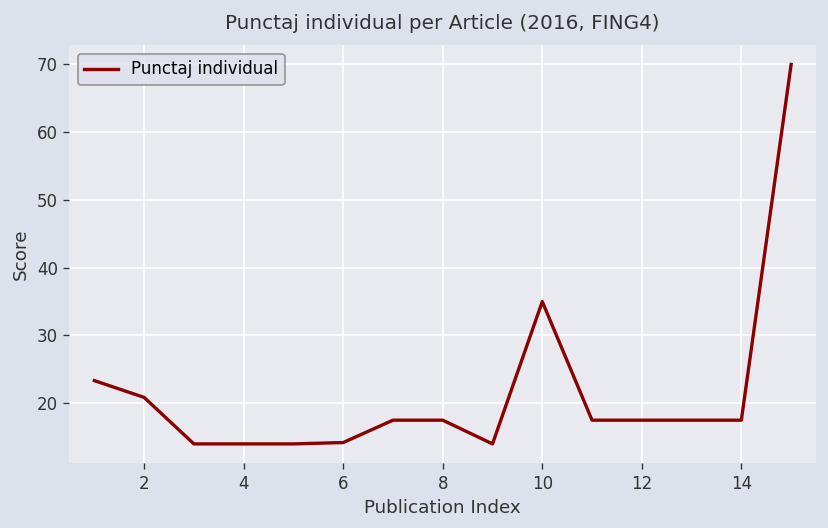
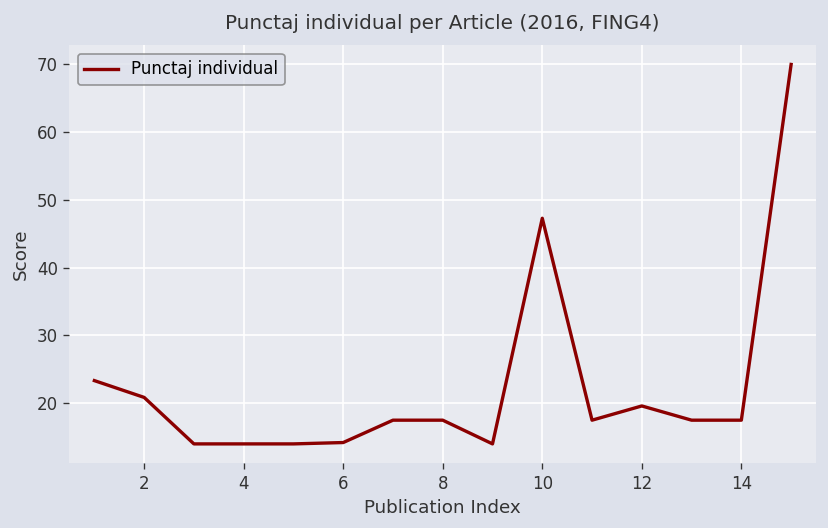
  {
    "2": 21,
    "4": 14,
    "6": 14,
    "8": 18,
-   "10": 35,
-   "12": 18,
+   "10": 47,
+   "12": 20,
    "14": 18
  }
